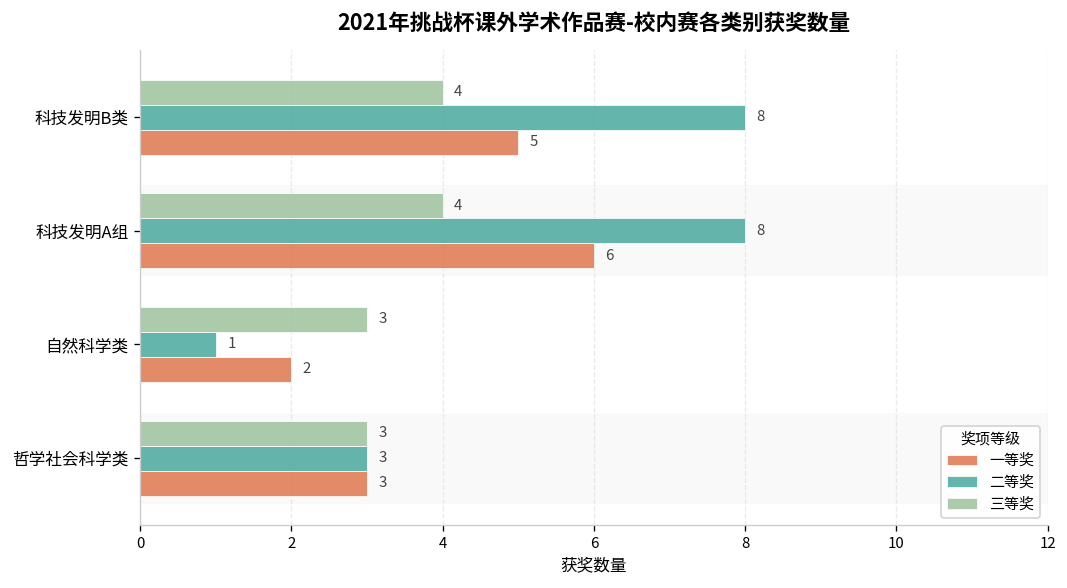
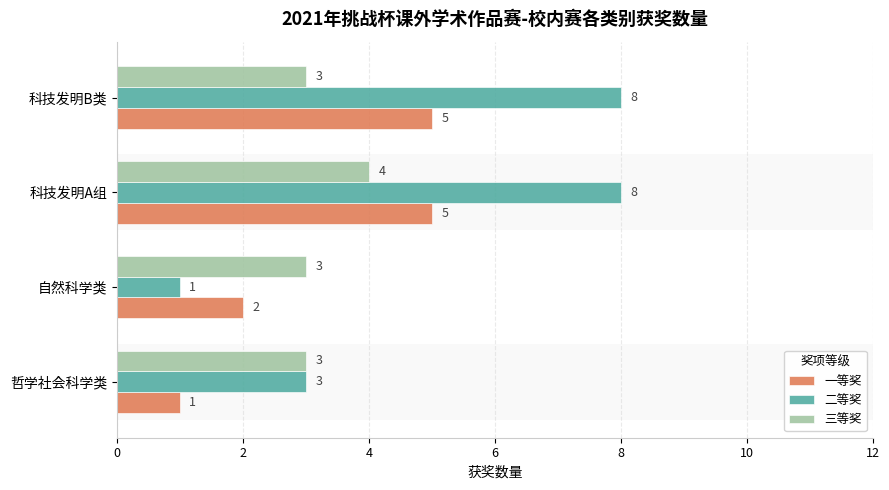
  {
    "一等奖": {
      "科技发明B类": 5,
-     "科技发明A组": 6,
+     "科技发明A组": 5,
      "自然科学类": 2,
-     "哲学社会科学类": 3
+     "哲学社会科学类": 1
    },
    "二等奖": {
      "科技发明B类": 8,
      "科技发明A组": 8,
      "自然科学类": 1,
      "哲学社会科学类": 3
    },
    "三等奖": {
-     "科技发明B类": 4,
+     "科技发明B类": 3,
      "科技发明A组": 4,
      "自然科学类": 3,
      "哲学社会科学类": 3
    }
  }
